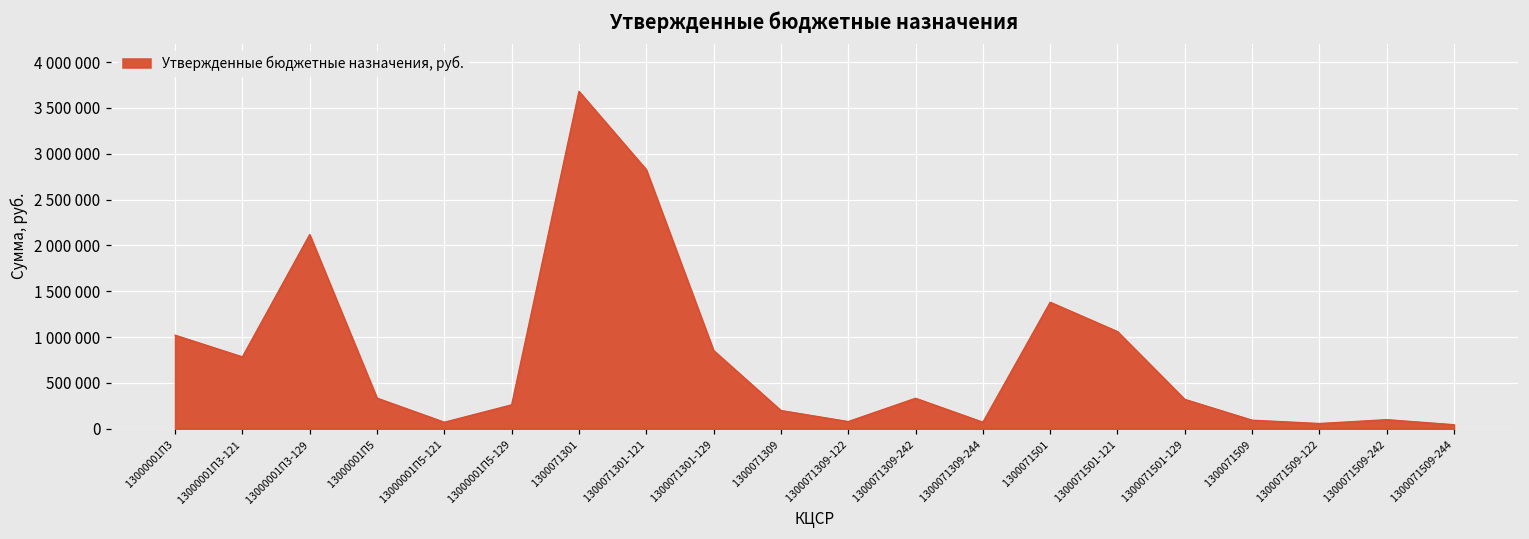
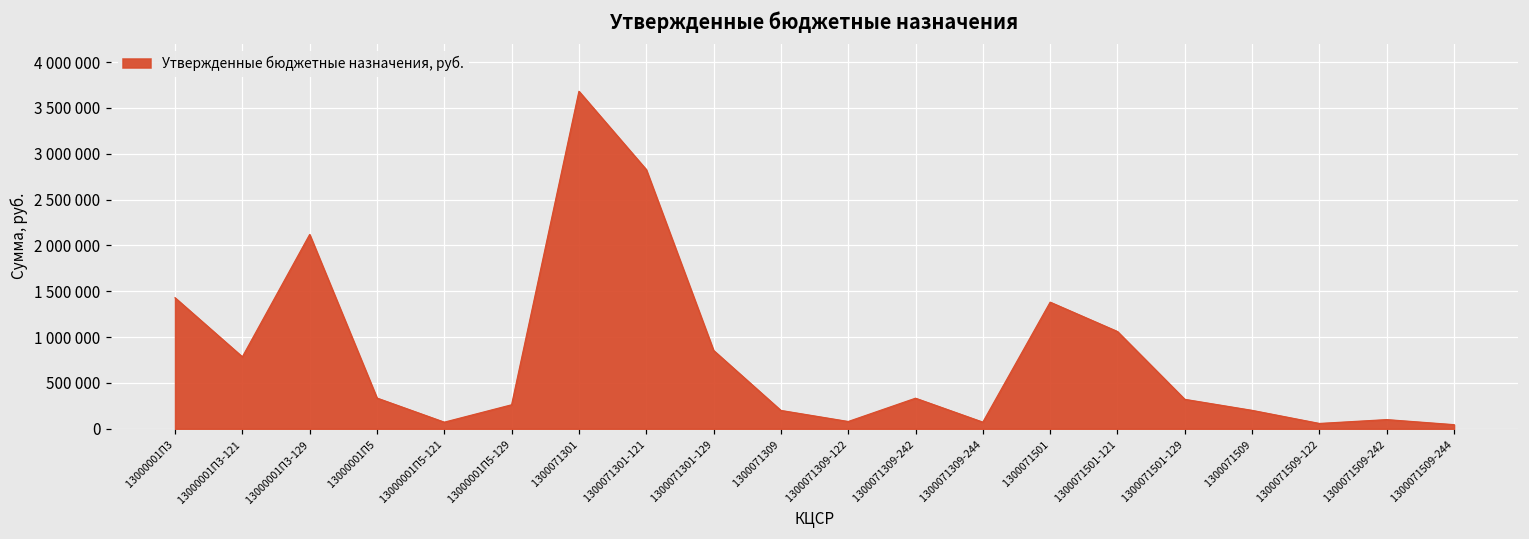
  {
-   "13000001П3": 1000000,
+   "13000001П3": 1400000,
    "13000001П3-121": 800000,
    "13000001П3-129": 2100000,
    "13000001П5": 300000,
    "13000001П5-121": 100000,
    "13000001П5-129": 300000,
    "1300071301": 3700000,
    "1300071301-121": 2800000,
    "1300071301-129": 900000,
    "1300071309": 200000,
    "1300071309-122": 100000,
    "1300071309-242": 300000,
    "1300071309-244": 100000,
    "1300071501": 1400000,
    "1300071501-121": 1100000,
    "1300071501-129": 300000,
-   "1300071509": 100000,
+   "1300071509": 200000,
    "1300071509-122": 100000,
    "1300071509-242": 100000,
    "1300071509-244": 0
  }
